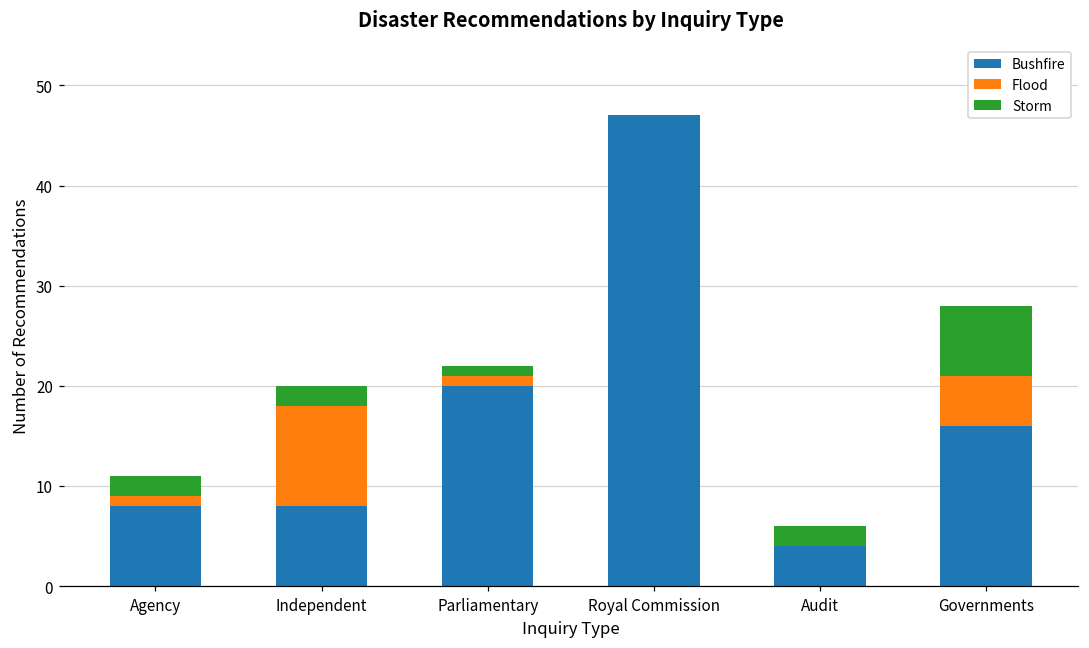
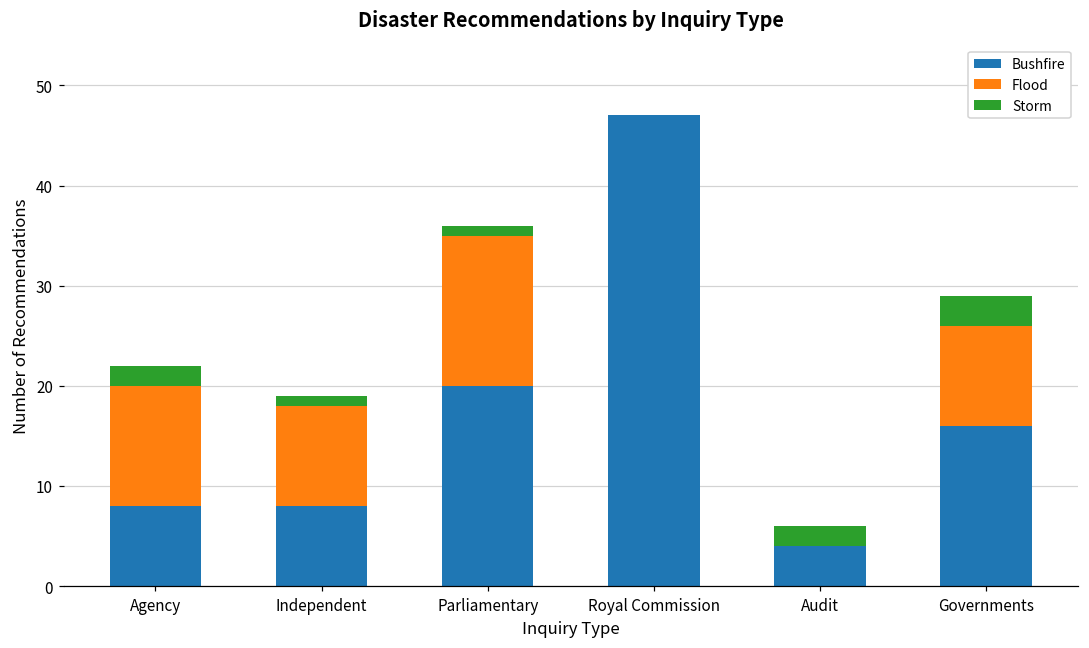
  {
    "Bushfire": {
      "Agency": 8,
      "Independent": 8,
      "Parliamentary": 20,
      "Royal Commission": 47,
      "Audit": 4,
      "Governments": 16
    },
    "Flood": {
-     "Agency": 1,
+     "Agency": 12,
      "Independent": 10,
-     "Parliamentary": 1,
+     "Parliamentary": 15,
      "Royal Commission": 0,
      "Audit": 0,
-     "Governments": 5
+     "Governments": 10
    },
    "Storm": {
      "Agency": 2,
-     "Independent": 2,
+     "Independent": 1,
      "Parliamentary": 1,
      "Royal Commission": 0,
      "Audit": 2,
-     "Governments": 7
+     "Governments": 3
    }
  }
